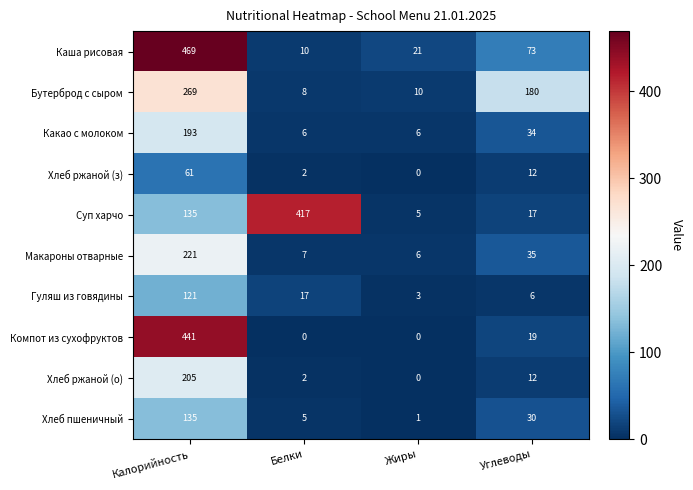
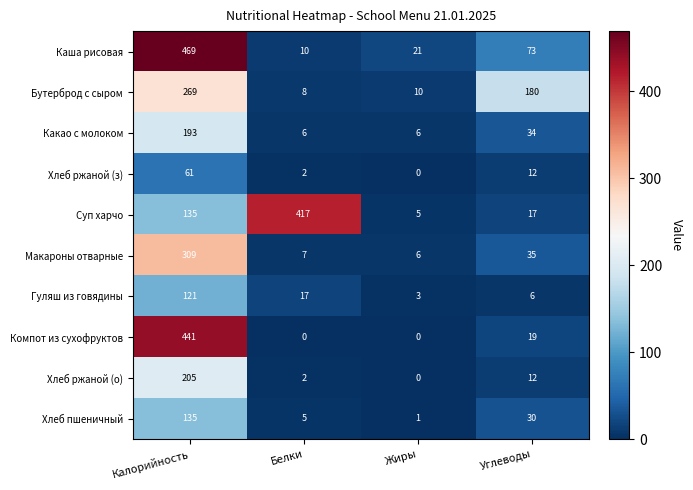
  {
    "Каша рисовая": {
      "Калорийность": 469,
      "Белки": 10,
      "Жиры": 21,
      "Углеводы": 73
    },
    "Бутерброд с сыром": {
      "Калорийность": 269,
      "Белки": 8,
      "Жиры": 10,
      "Углеводы": 180
    },
    "Какао с молоком": {
      "Калорийность": 193,
      "Белки": 6,
      "Жиры": 6,
      "Углеводы": 34
    },
    "Хлеб ржаной (з)": {
      "Калорийность": 61,
      "Белки": 2,
      "Жиры": 0,
      "Углеводы": 12
    },
    "Суп харчо": {
      "Калорийность": 135,
      "Белки": 417,
      "Жиры": 5,
      "Углеводы": 17
    },
    "Макароны отварные": {
-     "Калорийность": 221,
+     "Калорийность": 309,
      "Белки": 7,
      "Жиры": 6,
      "Углеводы": 35
    },
    "Гуляш из говядины": {
      "Калорийность": 121,
      "Белки": 17,
      "Жиры": 3,
      "Углеводы": 6
    },
    "Компот из сухофруктов": {
      "Калорийность": 441,
      "Белки": 0,
      "Жиры": 0,
      "Углеводы": 19
    },
    "Хлеб ржаной (о)": {
      "Калорийность": 205,
      "Белки": 2,
      "Жиры": 0,
      "Углеводы": 12
    },
    "Хлеб пшеничный": {
      "Калорийность": 135,
      "Белки": 5,
      "Жиры": 1,
      "Углеводы": 30
    }
  }
